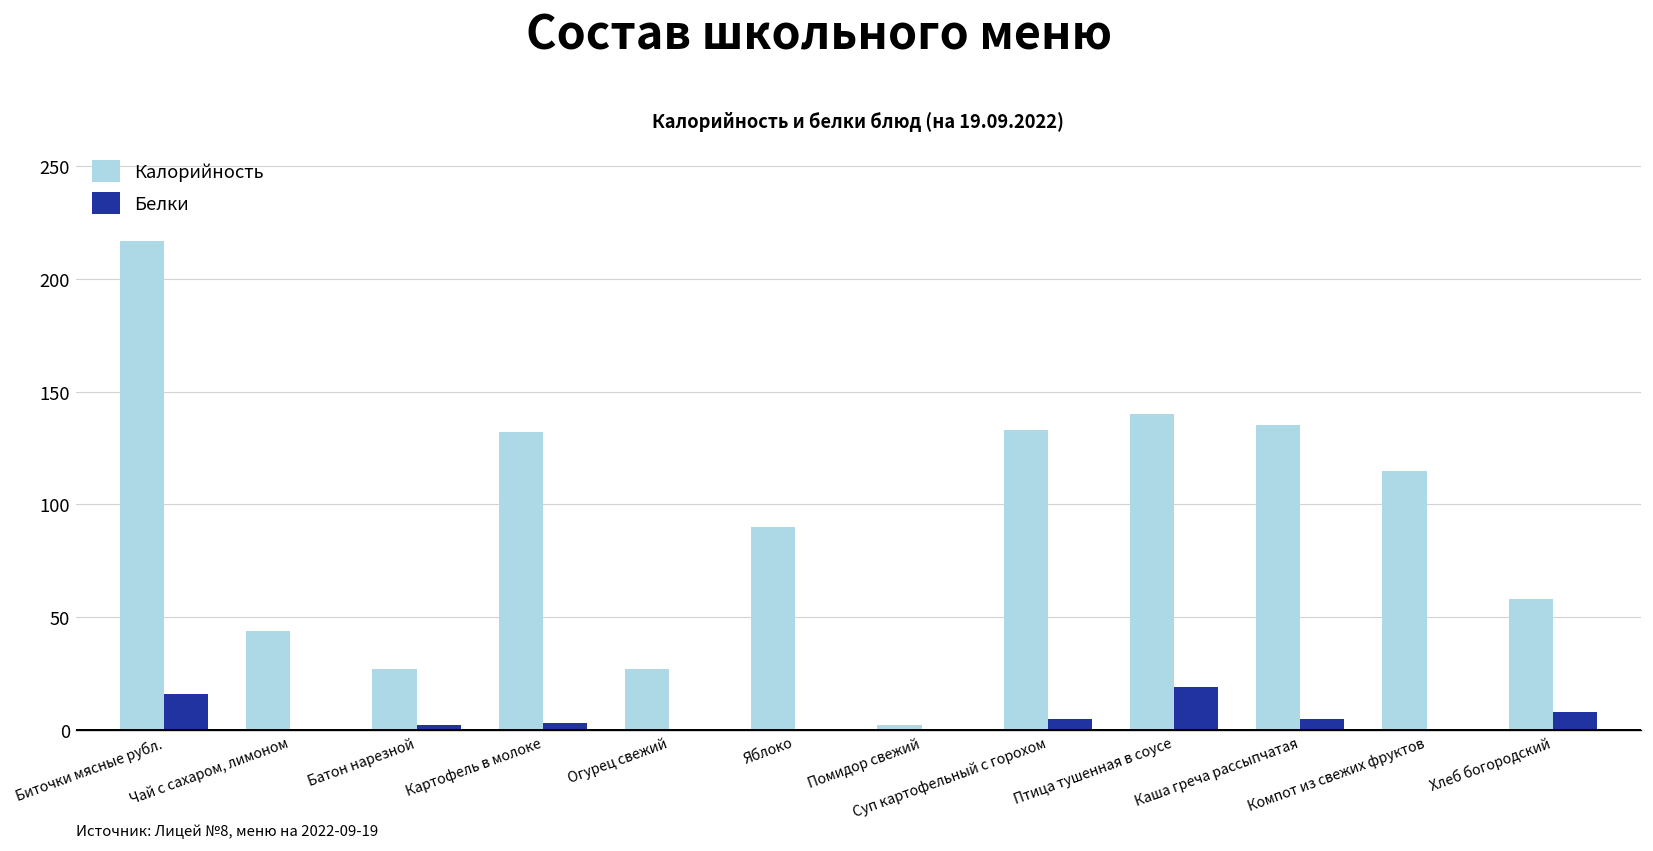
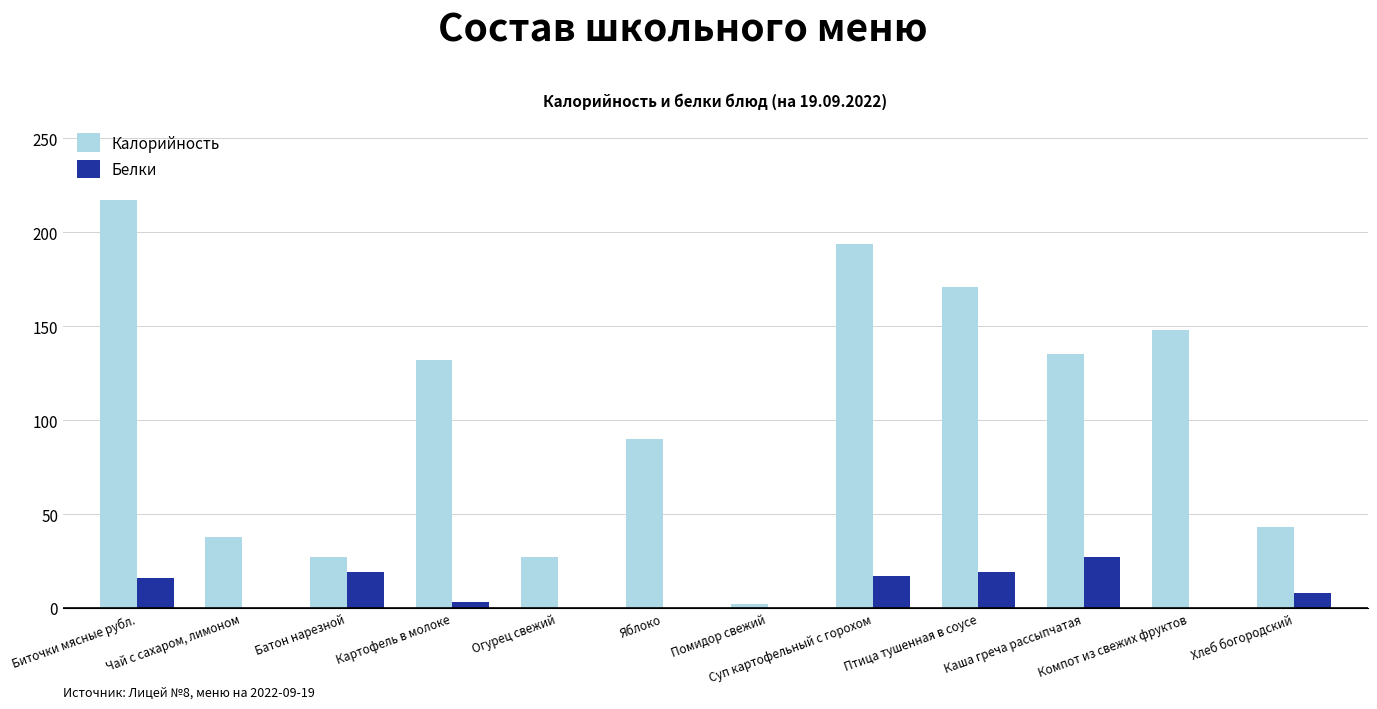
  {
    "Калорийность": {
      "Биточки мясные рубл.": 217,
-     "Чай с сахаром, лимоном": 44,
+     "Чай с сахаром, лимоном": 38,
      "Батон нарезной": 27,
      "Картофель в молоке": 132,
      "Огурец свежий": 27,
      "Яблоко": 90,
      "Помидор свежий": 2,
-     "Суп картофельный с горохом": 133,
-     "Птица тушенная в соусе": 140,
+     "Суп картофельный с горохом": 194,
+     "Птица тушенная в соусе": 171,
      "Каша греча рассыпчатая": 135,
-     "Компот из свежих фруктов": 115,
-     "Хлеб богородский": 58
+     "Компот из свежих фруктов": 148,
+     "Хлеб богородский": 43
    },
    "Белки": {
      "Биточки мясные рубл.": 16,
      "Чай с сахаром, лимоном": 0,
-     "Батон нарезной": 2,
+     "Батон нарезной": 19,
      "Картофель в молоке": 3,
      "Огурец свежий": 0,
      "Яблоко": 0,
      "Помидор свежий": 0,
-     "Суп картофельный с горохом": 5,
+     "Суп картофельный с горохом": 17,
      "Птица тушенная в соусе": 19,
-     "Каша греча рассыпчатая": 5,
+     "Каша греча рассыпчатая": 27,
      "Компот из свежих фруктов": 0,
      "Хлеб богородский": 8
    }
  }
